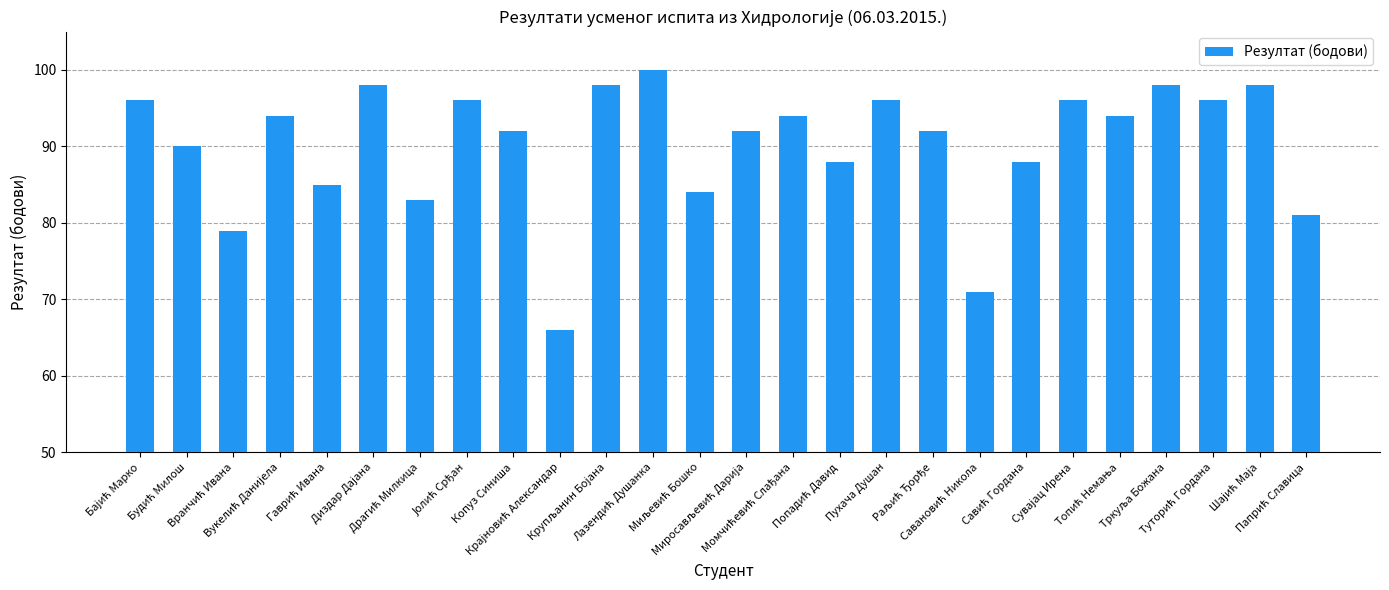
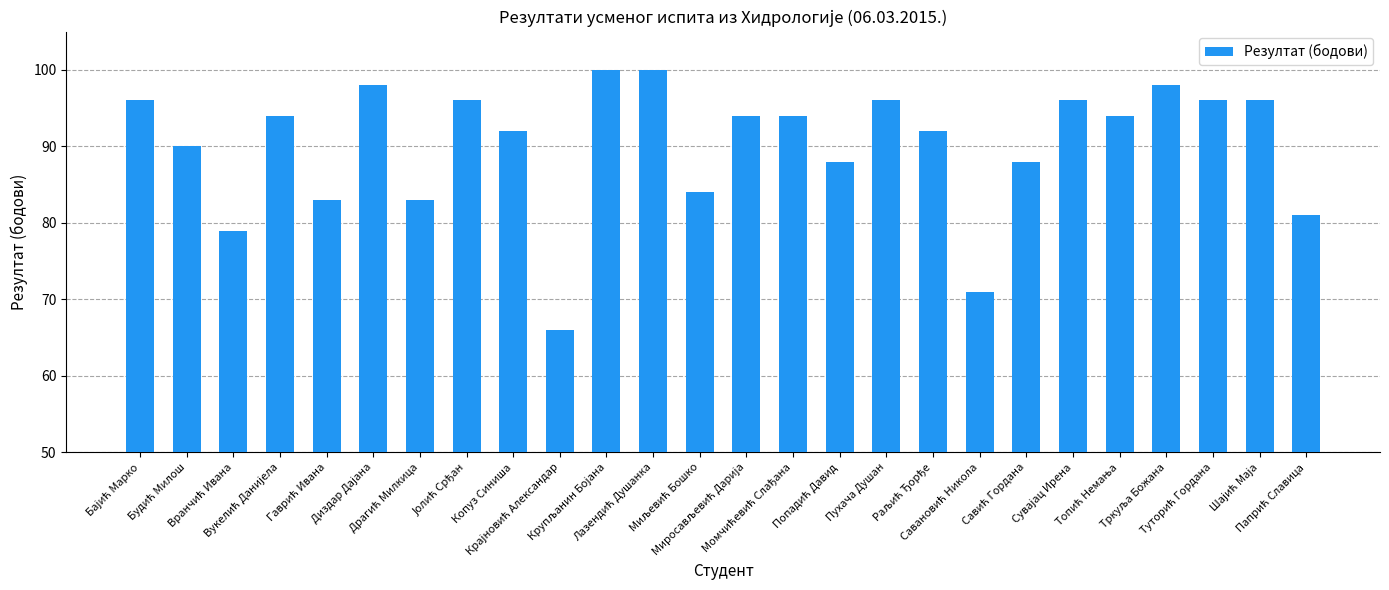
  {
    "Бајић Марко": 96,
    "Будић Милош": 90,
    "Вранчић Ивана": 79,
    "Вукелић Данијела": 94,
-   "Гаврић Ивана": 85,
+   "Гаврић Ивана": 83,
    "Диздар Дајана": 98,
    "Драгић Милкица": 83,
    "Јолић Срђан": 96,
    "Копуз Синиша": 92,
    "Крајновић Александар": 66,
-   "Крупљанин Бојана": 98,
+   "Крупљанин Бојана": 100,
    "Лазендић Душанка": 100,
    "Миљевић Бошко": 84,
-   "Миросављевић Дарија": 92,
+   "Миросављевић Дарија": 94,
    "Момчићевић Слађана": 94,
    "Попадић Давид": 88,
    "Пухача Душан": 96,
    "Раљић Ђорђе": 92,
    "Савановић Никола": 71,
    "Савић Гордана": 88,
    "Сувајац Ирена": 96,
    "Топић Немања": 94,
    "Тркуља Божана": 98,
    "Туторић Гордана": 96,
-   "Шајић Маја": 98,
+   "Шајић Маја": 96,
    "Папрић Славица": 81
  }
